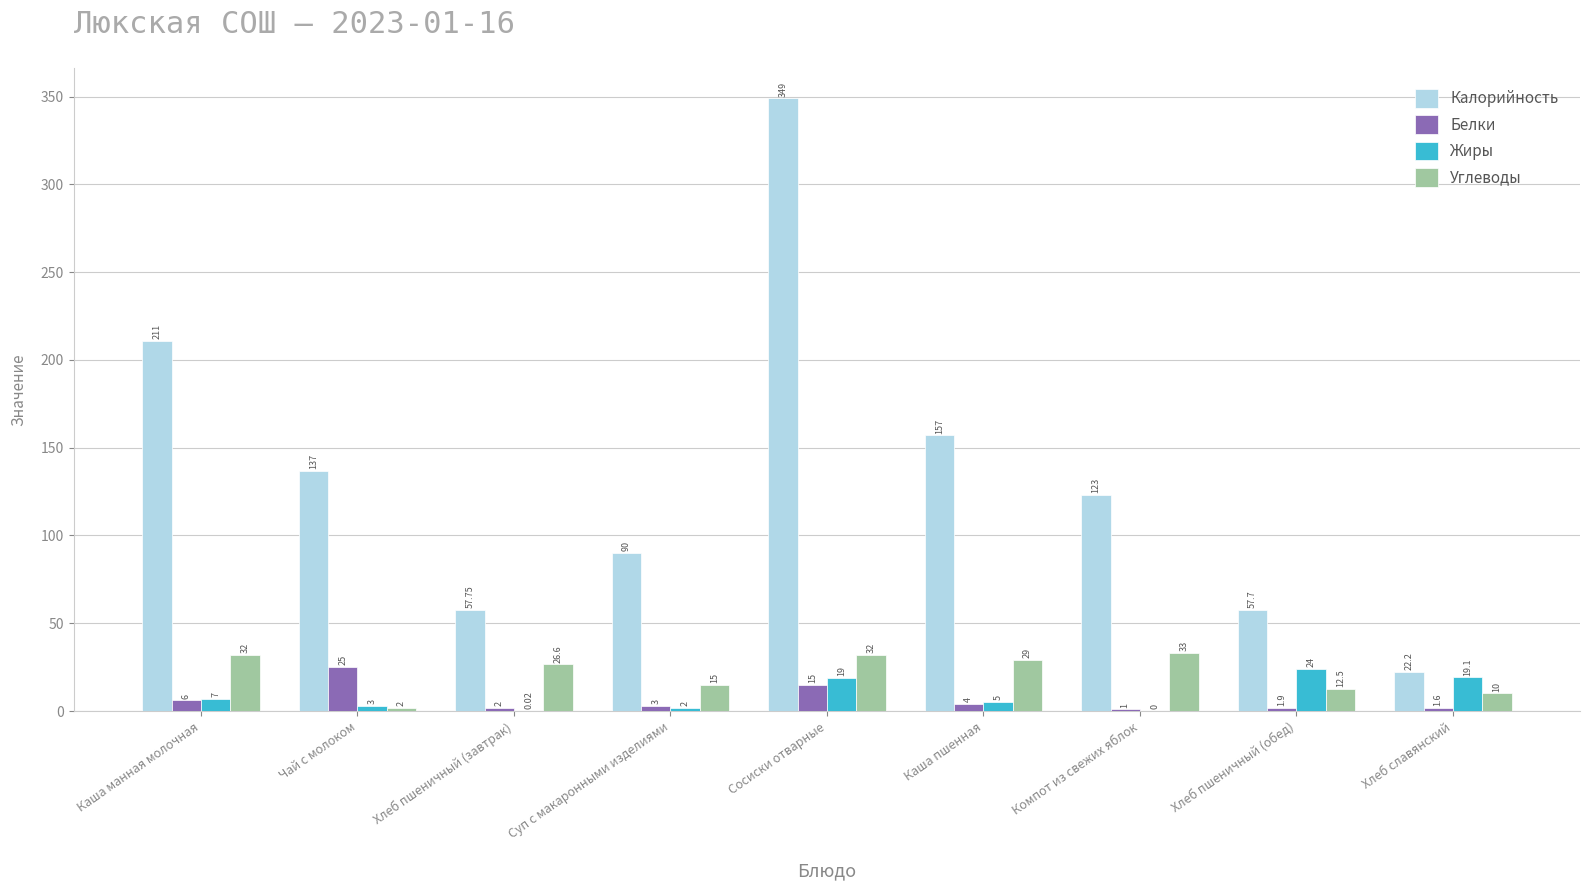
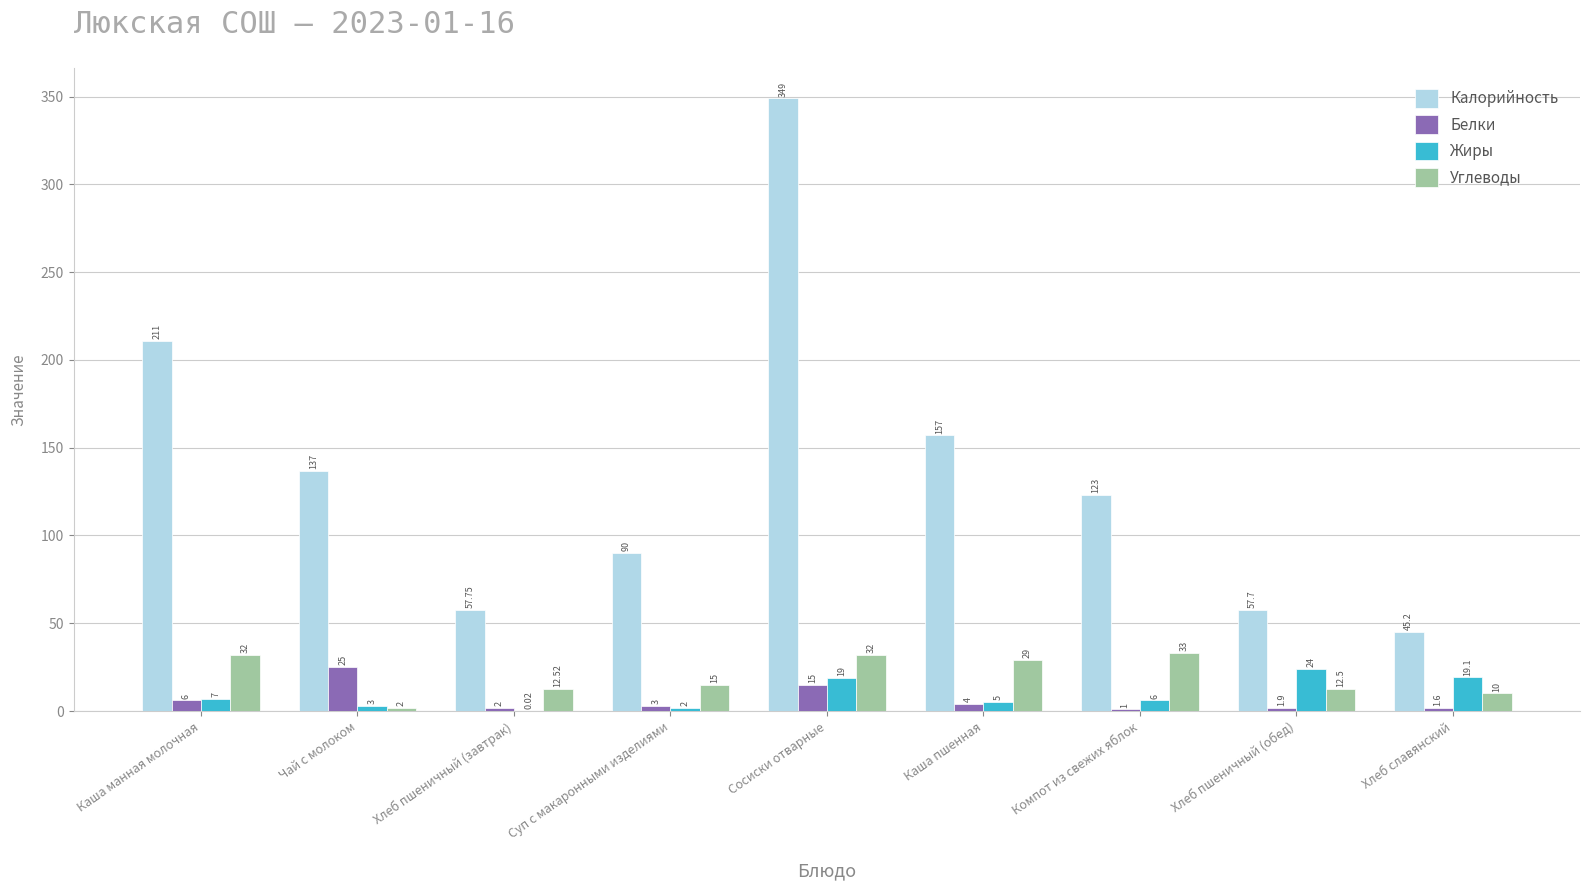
  {
    "Калорийность": {
      "Каша манная молочная": 211,
      "Чай с молоком": 137,
      "Хлеб пшеничный (завтрак)": 57.75,
      "Суп с макаронными изделиями": 90,
      "Сосиски отварные": 349,
      "Каша пшенная": 157,
      "Компот из свежих яблок": 123,
      "Хлеб пшеничный (обед)": 57.7,
-     "Хлеб славянский": 22.2
+     "Хлеб славянский": 45.2
    },
    "Белки": {
      "Каша манная молочная": 6,
      "Чай с молоком": 25,
      "Хлеб пшеничный (завтрак)": 2,
      "Суп с макаронными изделиями": 3,
      "Сосиски отварные": 15,
      "Каша пшенная": 4,
      "Компот из свежих яблок": 1,
      "Хлеб пшеничный (обед)": 1.9,
      "Хлеб славянский": 1.6
    },
    "Жиры": {
      "Каша манная молочная": 7,
      "Чай с молоком": 3,
      "Хлеб пшеничный (завтрак)": 0.02,
      "Суп с макаронными изделиями": 2,
      "Сосиски отварные": 19,
      "Каша пшенная": 5,
-     "Компот из свежих яблок": 0,
+     "Компот из свежих яблок": 6,
      "Хлеб пшеничный (обед)": 24,
      "Хлеб славянский": 19.1
    },
    "Углеводы": {
      "Каша манная молочная": 32,
      "Чай с молоком": 2,
-     "Хлеб пшеничный (завтрак)": 26.6,
+     "Хлеб пшеничный (завтрак)": 12.52,
      "Суп с макаронными изделиями": 15,
      "Сосиски отварные": 32,
      "Каша пшенная": 29,
      "Компот из свежих яблок": 33,
      "Хлеб пшеничный (обед)": 12.5,
      "Хлеб славянский": 10
    }
  }
